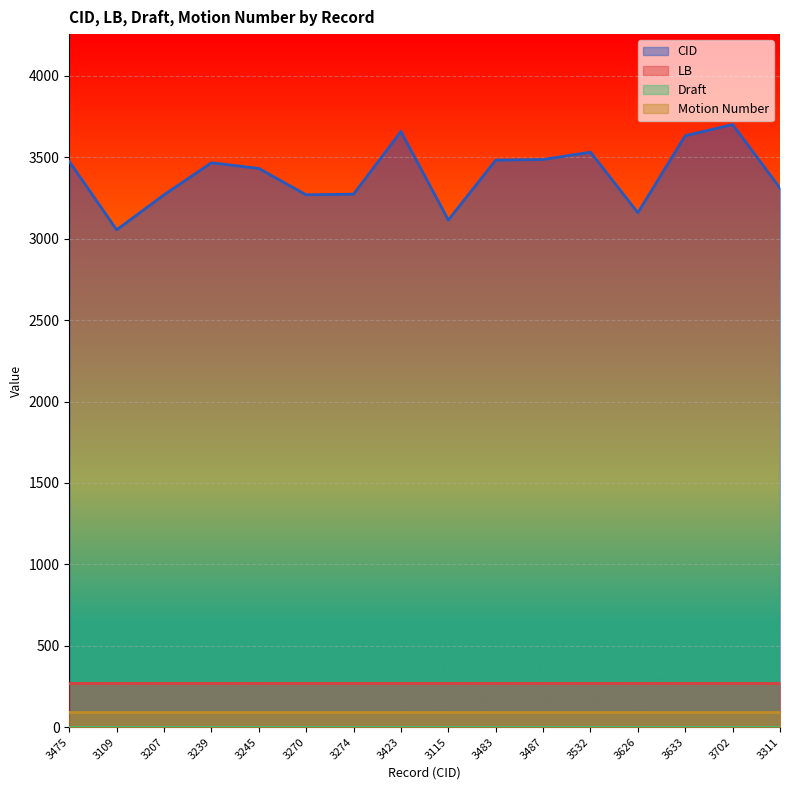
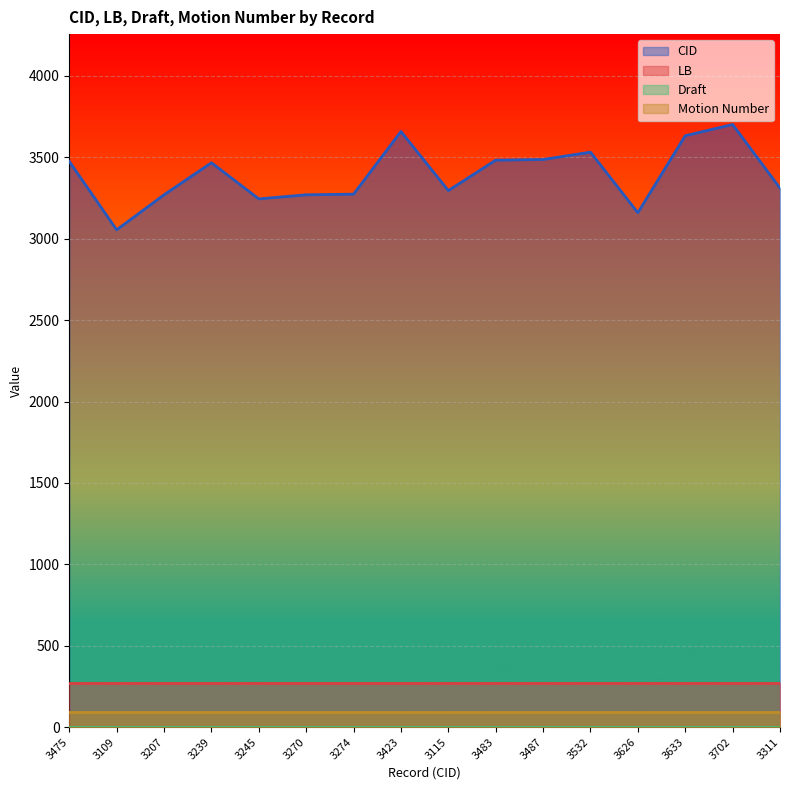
  {
    "CID": {
      "3475": 3480,
      "3109": 3060,
      "3207": 3270,
      "3239": 3470,
-     "3245": 3430,
+     "3245": 3250,
      "3270": 3270,
      "3274": 3270,
      "3423": 3660,
-     "3115": 3120,
+     "3115": 3300,
      "3483": 3480,
      "3487": 3490,
      "3532": 3530,
      "3626": 3160,
      "3633": 3630,
      "3702": 3700,
      "3311": 3310
    },
    "Draft": {
      "3475": 0,
      "3109": 0,
      "3207": 0,
      "3239": 0,
      "3245": 0,
      "3270": 0,
      "3274": 0,
      "3423": 0,
      "3115": 0,
      "3483": 0,
      "3487": 0,
      "3532": 0,
      "3626": 0,
      "3633": 0,
      "3702": 0,
      "3311": 0
    }
  }
